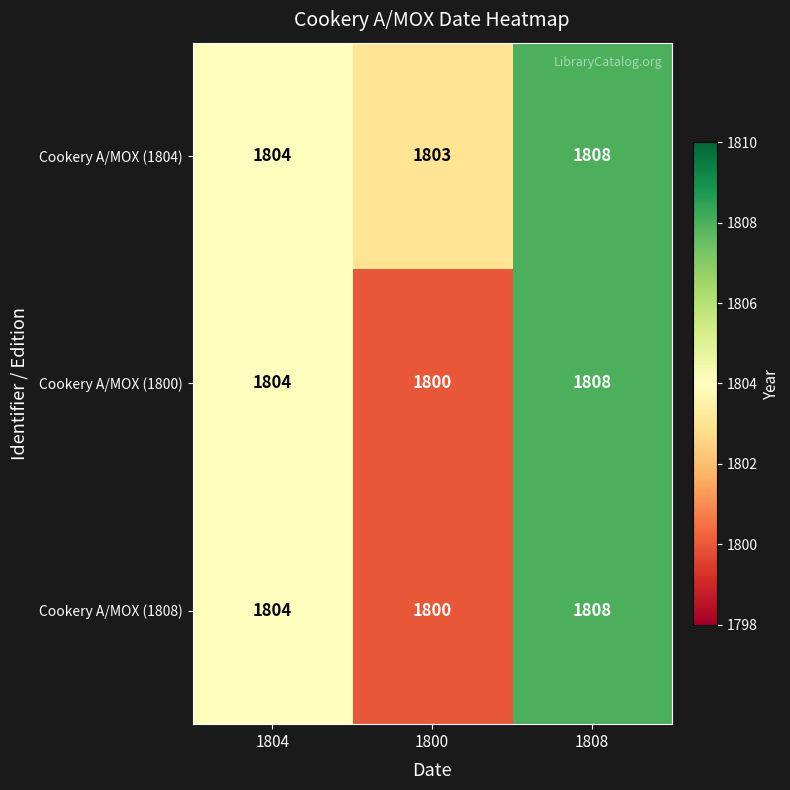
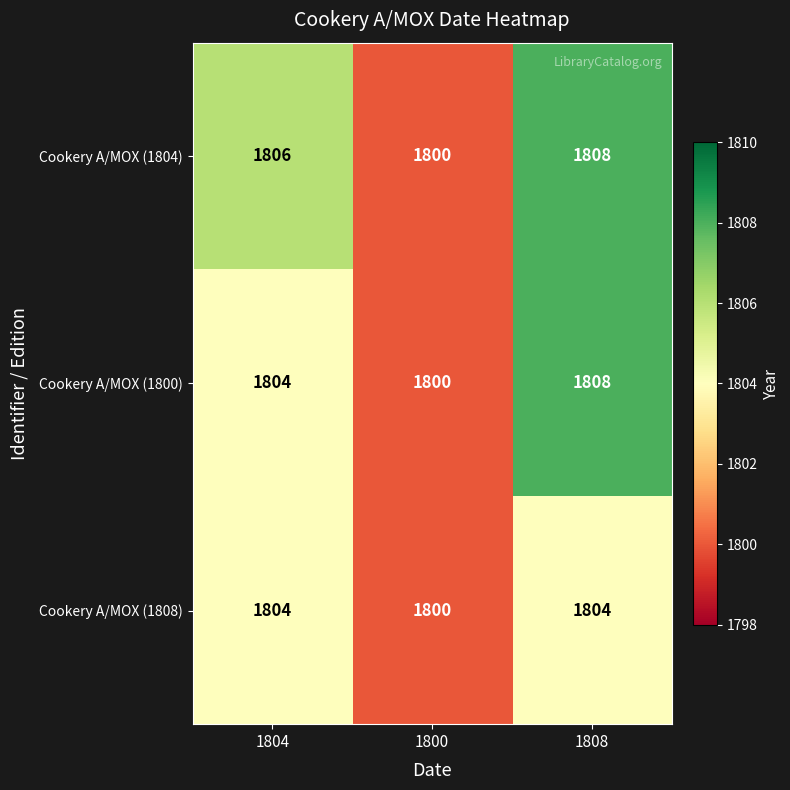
  {
    "Cookery A/MOX (1804)": {
-     "1804": 1804,
-     "1800": 1803
+     "1804": 1806,
+     "1800": 1800
    },
    "Cookery A/MOX (1800)": {
      "1804": 1804,
      "1800": 1800,
      "1808": 1808
    },
    "Cookery A/MOX (1808)": {
      "1804": 1804,
      "1800": 1800,
-     "1808": 1808
+     "1808": 1804
    }
  }
